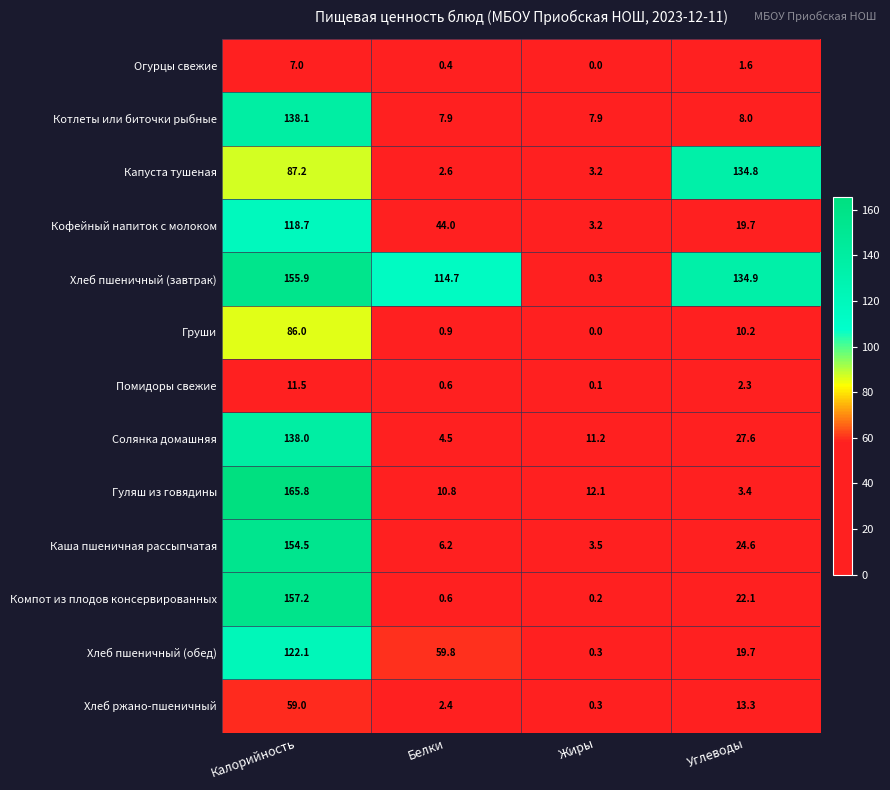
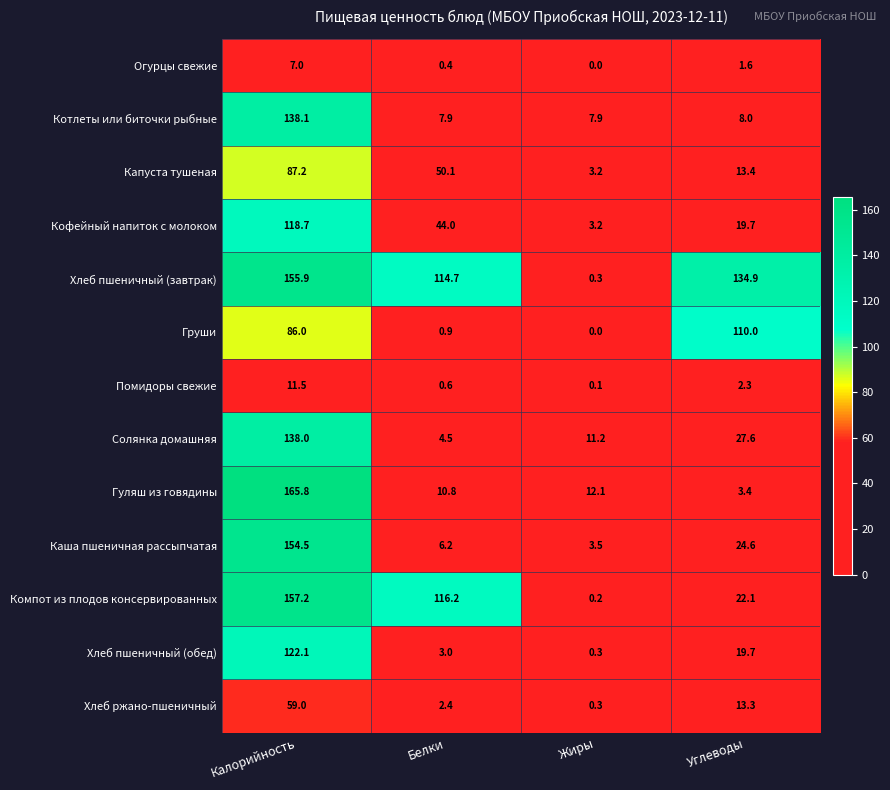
  {
    "Огурцы свежие": {
      "Калорийность": 7.0,
      "Белки": 0.4,
      "Жиры": 0.0,
      "Углеводы": 1.6
    },
    "Котлеты или биточки рыбные": {
      "Калорийность": 138.1,
      "Белки": 7.9,
      "Жиры": 7.9,
      "Углеводы": 8.0
    },
    "Капуста тушеная": {
      "Калорийность": 87.2,
-     "Белки": 2.6,
+     "Белки": 50.1,
      "Жиры": 3.2,
-     "Углеводы": 134.8
+     "Углеводы": 13.4
    },
    "Кофейный напиток с молоком": {
      "Калорийность": 118.7,
      "Белки": 44.0,
      "Жиры": 3.2,
      "Углеводы": 19.7
    },
    "Хлеб пшеничный (завтрак)": {
      "Калорийность": 155.9,
      "Белки": 114.7,
      "Жиры": 0.3,
      "Углеводы": 134.9
    },
    "Груши": {
      "Калорийность": 86.0,
      "Белки": 0.9,
      "Жиры": 0.0,
-     "Углеводы": 10.2
+     "Углеводы": 110.0
    },
    "Помидоры свежие": {
      "Калорийность": 11.5,
      "Белки": 0.6,
      "Жиры": 0.1,
      "Углеводы": 2.3
    },
    "Солянка домашняя": {
      "Калорийность": 138.0,
      "Белки": 4.5,
      "Жиры": 11.2,
      "Углеводы": 27.6
    },
    "Гуляш из говядины": {
      "Калорийность": 165.8,
      "Белки": 10.8,
      "Жиры": 12.1,
      "Углеводы": 3.4
    },
    "Каша пшеничная рассыпчатая": {
      "Калорийность": 154.5,
      "Белки": 6.2,
      "Жиры": 3.5,
      "Углеводы": 24.6
    },
    "Компот из плодов консервированных": {
      "Калорийность": 157.2,
-     "Белки": 0.6,
+     "Белки": 116.2,
      "Жиры": 0.2,
      "Углеводы": 22.1
    },
    "Хлеб пшеничный (обед)": {
      "Калорийность": 122.1,
-     "Белки": 59.8,
+     "Белки": 3.0,
      "Жиры": 0.3,
      "Углеводы": 19.7
    },
    "Хлеб ржано-пшеничный": {
      "Калорийность": 59.0,
      "Белки": 2.4,
      "Жиры": 0.3,
      "Углеводы": 13.3
    }
  }
